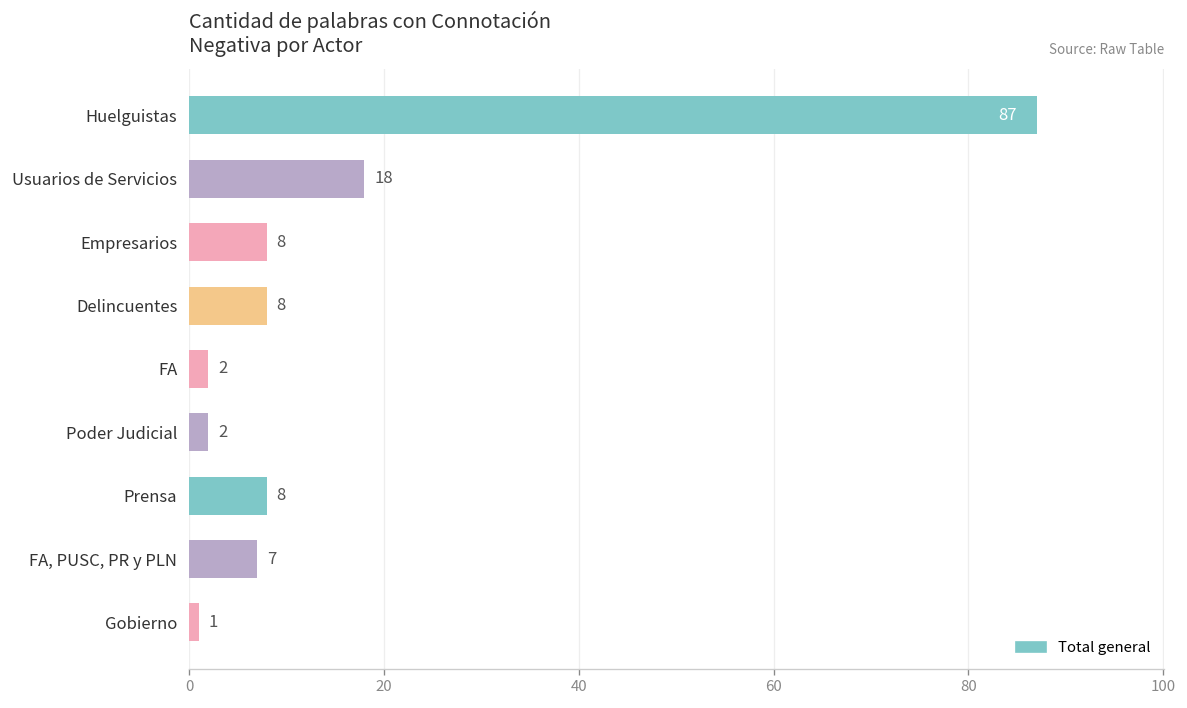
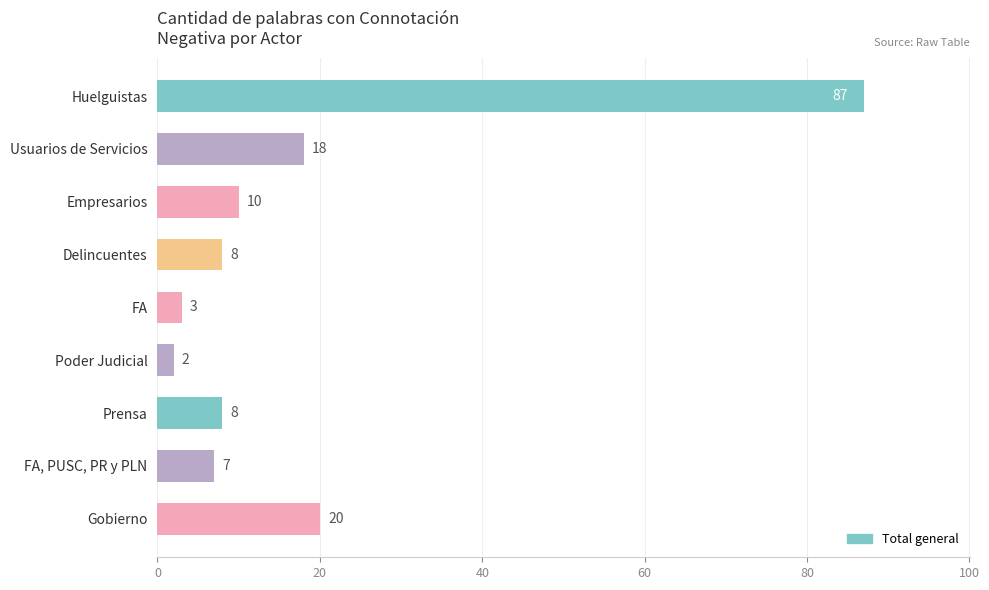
  {
    "Huelguistas": 87,
    "Usuarios de Servicios": 18,
-   "Empresarios": 8,
+   "Empresarios": 10,
    "Delincuentes": 8,
-   "FA": 2,
+   "FA": 3,
    "Poder Judicial": 2,
    "Prensa": 8,
    "FA, PUSC, PR y PLN": 7,
-   "Gobierno": 1
+   "Gobierno": 20
  }
